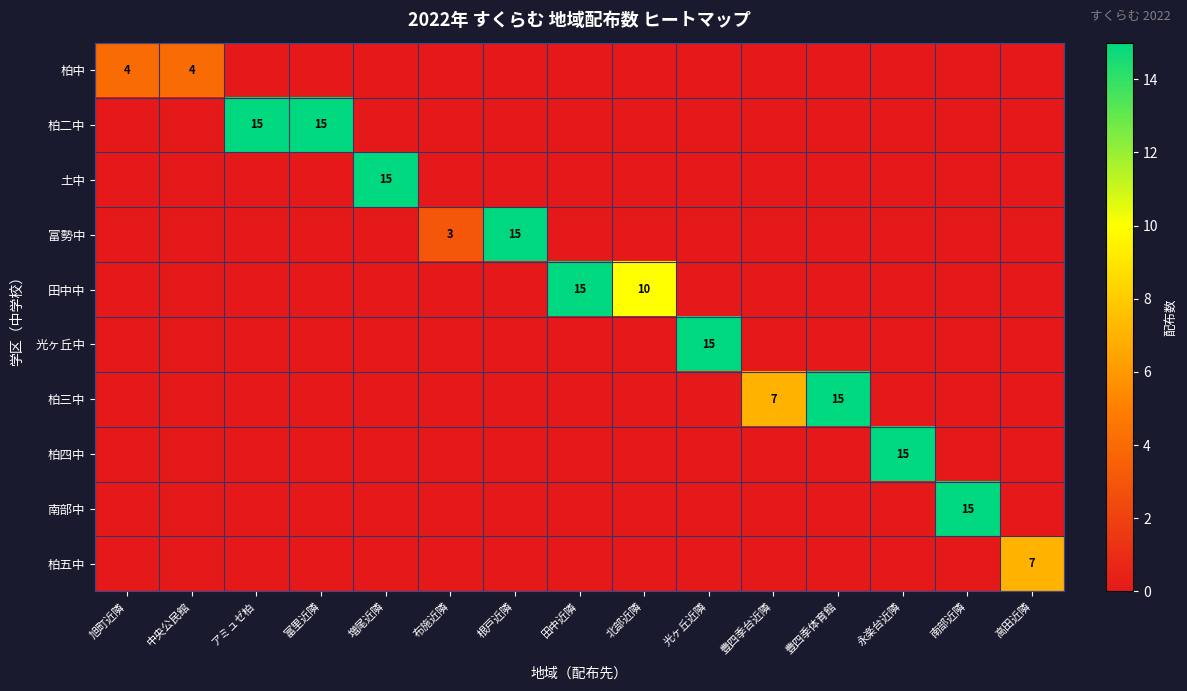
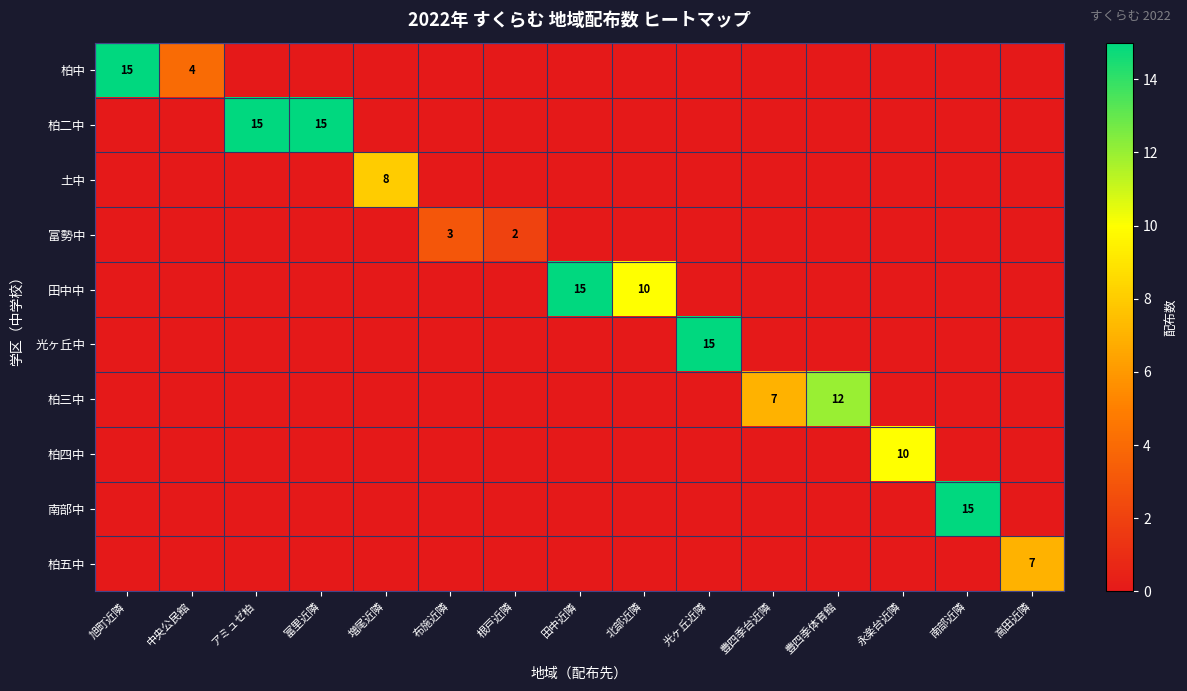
  {
    "柏中": {
-     "旭町近隣": 4,
+     "旭町近隣": 15,
      "中央公民館": 4
    },
    "柏二中": {
      "アミュゼ柏": 15,
      "富里近隣": 15
    },
    "土中": {
-     "増尾近隣": 15
+     "増尾近隣": 8
    },
    "富勢中": {
      "布施近隣": 3,
-     "根戸近隣": 15
+     "根戸近隣": 2
    },
    "田中中": {
      "田中近隣": 15,
      "北部近隣": 10
    },
    "光ヶ丘中": {
      "光ヶ丘近隣": 15
    },
    "柏三中": {
      "豊四季台近隣": 7,
-     "豊四季体育館": 15
+     "豊四季体育館": 12
    },
    "柏四中": {
-     "永楽台近隣": 15
+     "永楽台近隣": 10
    },
    "南部中": {
      "南部近隣": 15
    },
    "柏五中": {
      "高田近隣": 7
    }
  }
